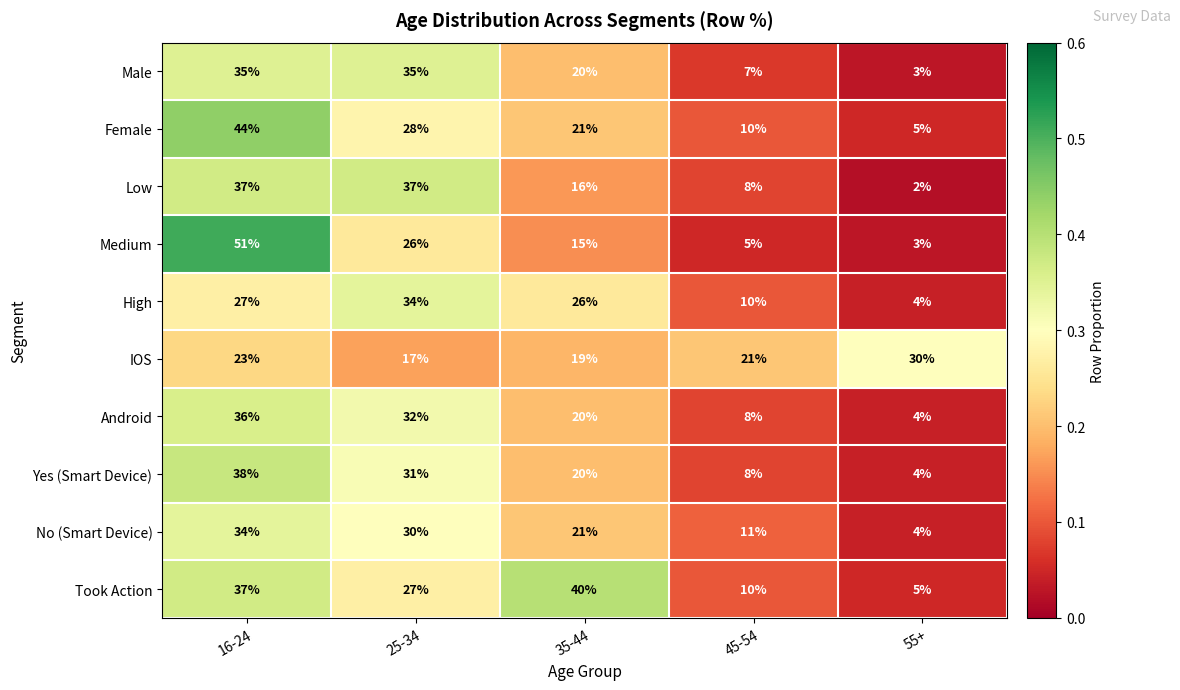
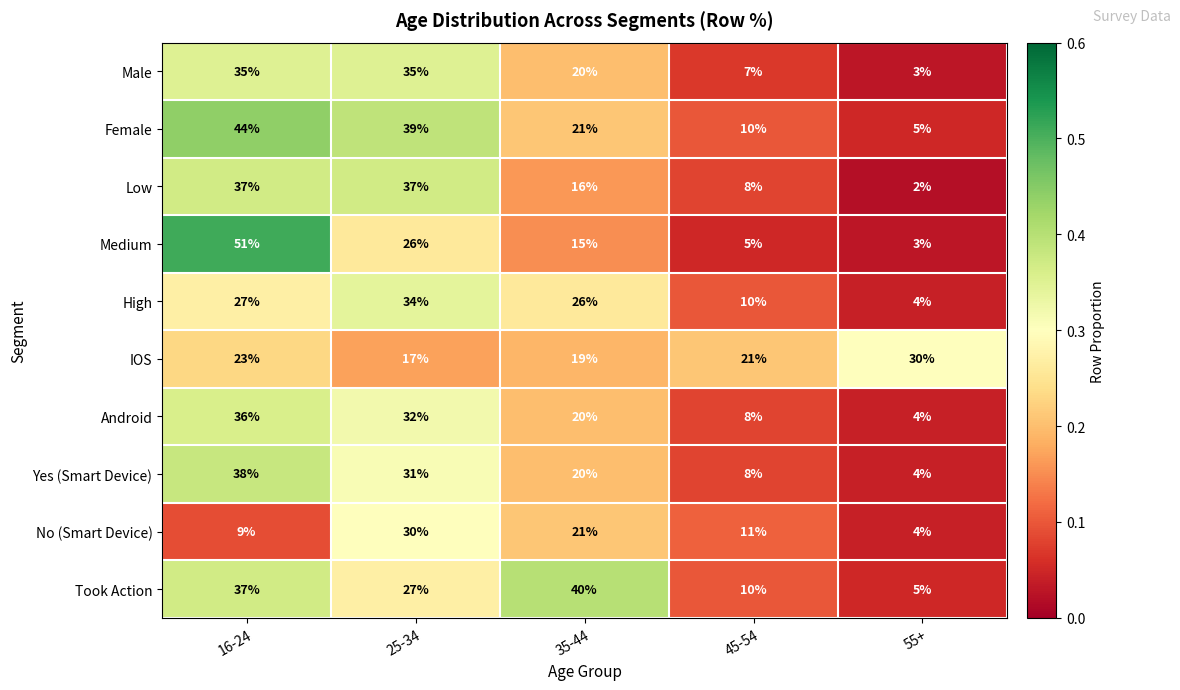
  {
    "Male": {
      "16-24": "35%",
      "25-34": "35%",
      "35-44": "20%",
      "45-54": "7%",
      "55+": "3%"
    },
    "Female": {
      "16-24": "44%",
-     "25-34": "28%",
+     "25-34": "39%",
      "35-44": "21%",
      "45-54": "10%",
      "55+": "5%"
    },
    "Low": {
      "16-24": "37%",
      "25-34": "37%",
      "35-44": "16%",
      "45-54": "8%",
      "55+": "2%"
    },
    "Medium": {
      "16-24": "51%",
      "25-34": "26%",
      "35-44": "15%",
      "45-54": "5%",
      "55+": "3%"
    },
    "High": {
      "16-24": "27%",
      "25-34": "34%",
      "35-44": "26%",
      "45-54": "10%",
      "55+": "4%"
    },
    "IOS": {
      "16-24": "23%",
      "25-34": "17%",
      "35-44": "19%",
      "45-54": "21%",
      "55+": "30%"
    },
    "Android": {
      "16-24": "36%",
      "25-34": "32%",
      "35-44": "20%",
      "45-54": "8%",
      "55+": "4%"
    },
    "Yes (Smart Device)": {
      "16-24": "38%",
      "25-34": "31%",
      "35-44": "20%",
      "45-54": "8%",
      "55+": "4%"
    },
    "No (Smart Device)": {
-     "16-24": "34%",
+     "16-24": "9%",
      "25-34": "30%",
      "35-44": "21%",
      "45-54": "11%",
      "55+": "4%"
    },
    "Took Action": {
      "16-24": "37%",
      "25-34": "27%",
      "35-44": "40%",
      "45-54": "10%",
      "55+": "5%"
    }
  }
